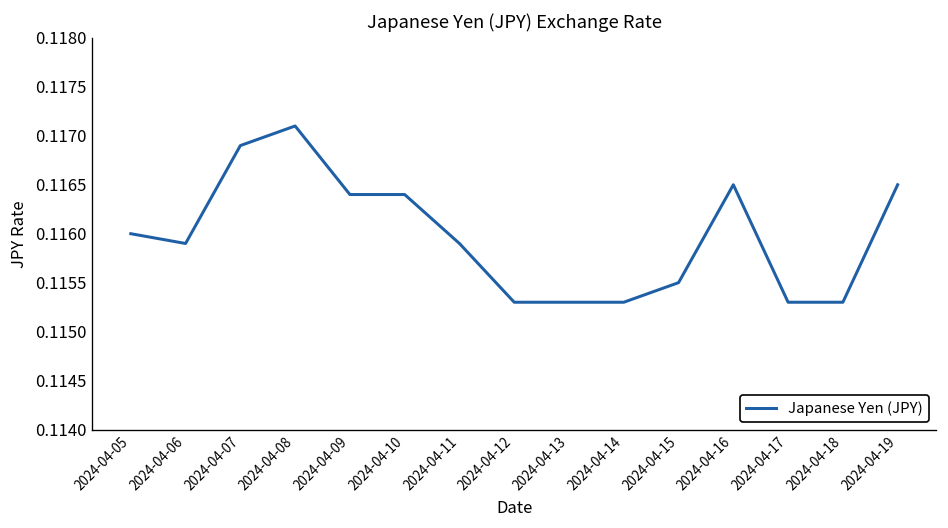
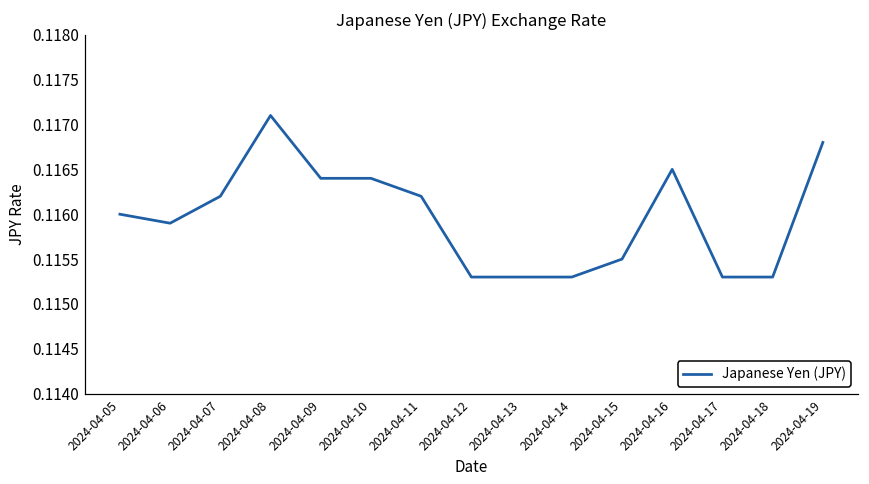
  {
    "2024-04-05": 0.1160,
    "2024-04-06": 0.1159,
-   "2024-04-07": 0.1169,
+   "2024-04-07": 0.1162,
    "2024-04-08": 0.1171,
    "2024-04-09": 0.1164,
    "2024-04-10": 0.1164,
-   "2024-04-11": 0.1159,
+   "2024-04-11": 0.1162,
    "2024-04-12": 0.1153,
    "2024-04-13": 0.1153,
    "2024-04-14": 0.1153,
    "2024-04-15": 0.1155,
    "2024-04-16": 0.1165,
    "2024-04-17": 0.1153,
    "2024-04-18": 0.1153,
-   "2024-04-19": 0.1165
+   "2024-04-19": 0.1168
  }
